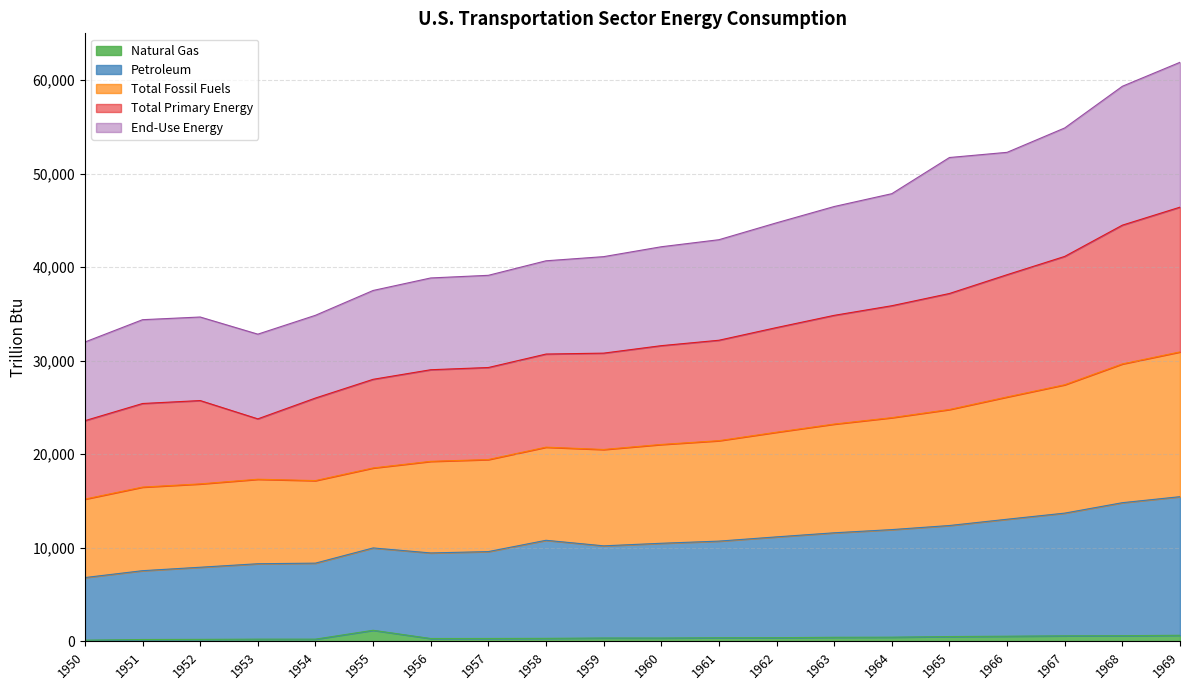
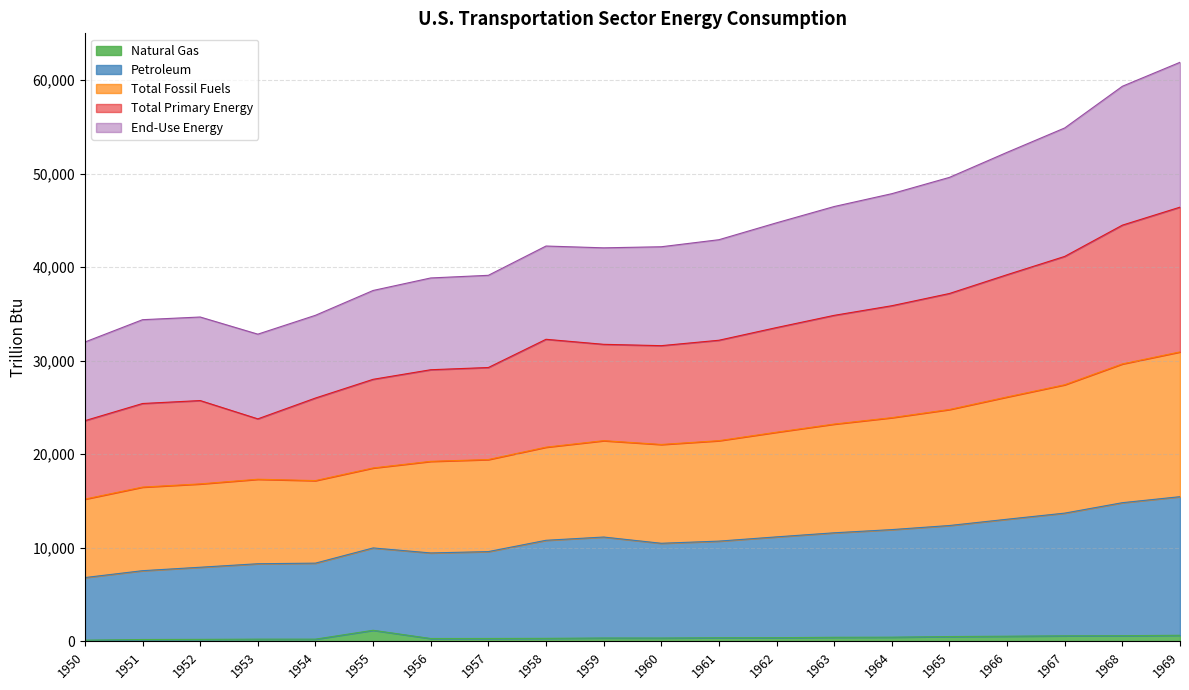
  {
    "Natural Gas": {
      "1950": "0",
      "1951": "0",
      "1952": "0",
      "1953": "0",
      "1954": "0",
      "1955": "1,000",
      "1956": "0",
      "1957": "0",
      "1958": "0",
      "1959": "0",
      "1960": "0",
      "1961": "0",
      "1962": "0",
      "1963": "0",
      "1964": "0",
      "1965": "1,000",
      "1966": "1,000",
      "1967": "1,000",
      "1968": "1,000",
      "1969": "1,000"
    },
    "Petroleum": {
      "1950": "7,000",
      "1951": "7,000",
      "1952": "8,000",
      "1953": "8,000",
      "1954": "8,000",
      "1955": "9,000",
      "1956": "9,000",
      "1957": "9,000",
      "1958": "10,000",
-     "1959": "10,000",
+     "1959": "11,000",
      "1960": "10,000",
      "1961": "10,000",
      "1962": "11,000",
      "1963": "11,000",
      "1964": "11,000",
      "1965": "12,000",
      "1966": "12,000",
      "1967": "13,000",
      "1968": "14,000",
      "1969": "15,000"
    },
    "Total Fossil Fuels": {
      "1950": "8,000",
      "1951": "9,000",
      "1952": "9,000",
      "1953": "9,000",
      "1954": "9,000",
      "1955": "9,000",
      "1956": "10,000",
      "1957": "10,000",
      "1958": "10,000",
      "1959": "10,000",
      "1960": "11,000",
      "1961": "11,000",
      "1962": "11,000",
      "1963": "12,000",
      "1964": "12,000",
      "1965": "12,000",
      "1966": "13,000",
      "1967": "14,000",
      "1968": "15,000",
      "1969": "15,000"
    },
    "Total Primary Energy": {
      "1950": "8,000",
      "1951": "9,000",
      "1952": "9,000",
      "1953": "6,000",
      "1954": "9,000",
      "1955": "9,000",
      "1956": "10,000",
      "1957": "10,000",
-     "1958": "10,000",
+     "1958": "12,000",
      "1959": "10,000",
      "1960": "11,000",
      "1961": "11,000",
      "1962": "11,000",
      "1963": "12,000",
      "1964": "12,000",
      "1965": "12,000",
      "1966": "13,000",
      "1967": "14,000",
      "1968": "15,000",
      "1969": "15,000"
    },
    "End-Use Energy": {
      "1950": "8,000",
      "1951": "9,000",
      "1952": "9,000",
      "1953": "9,000",
      "1954": "9,000",
      "1955": "9,000",
      "1956": "10,000",
      "1957": "10,000",
      "1958": "10,000",
      "1959": "10,000",
      "1960": "11,000",
      "1961": "11,000",
      "1962": "11,000",
      "1963": "12,000",
      "1964": "12,000",
-     "1965": "15,000",
+     "1965": "12,000",
      "1966": "13,000",
      "1967": "14,000",
      "1968": "15,000",
      "1969": "15,000"
    }
  }
